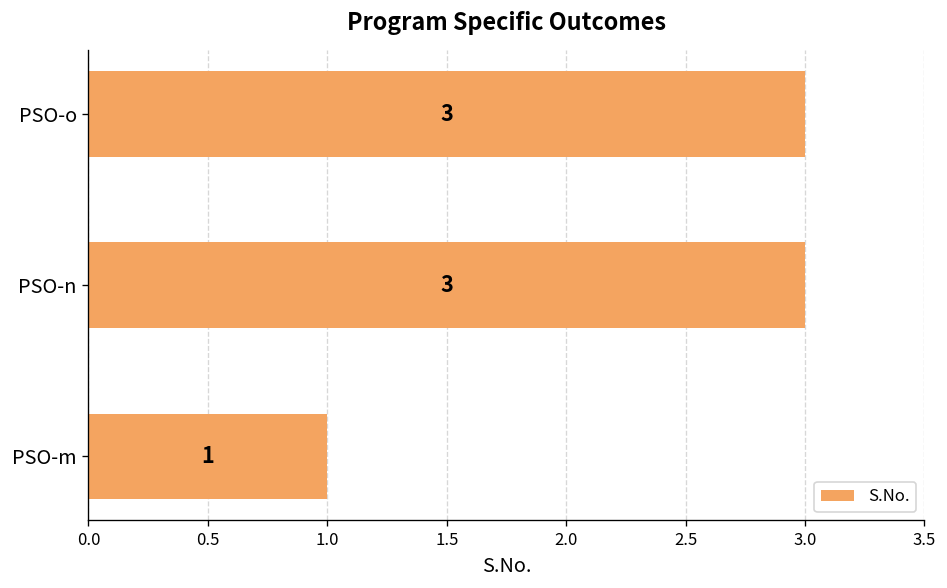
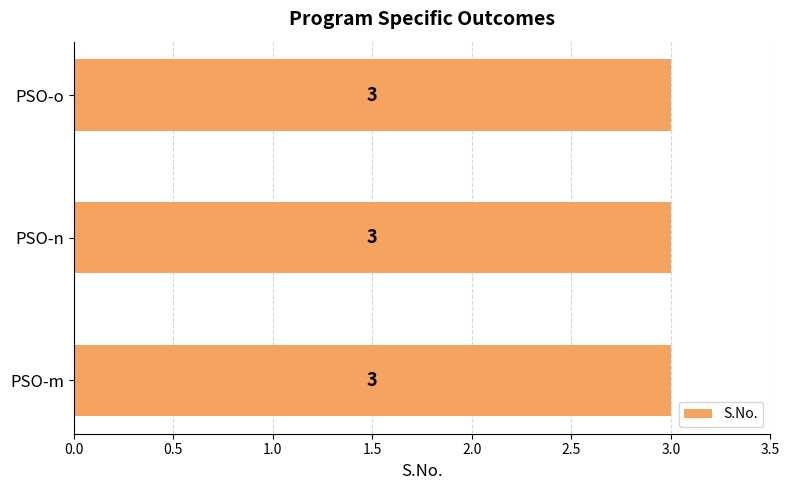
  {
    "PSO-o": 3,
    "PSO-n": 3,
-   "PSO-m": 1
+   "PSO-m": 3
  }
